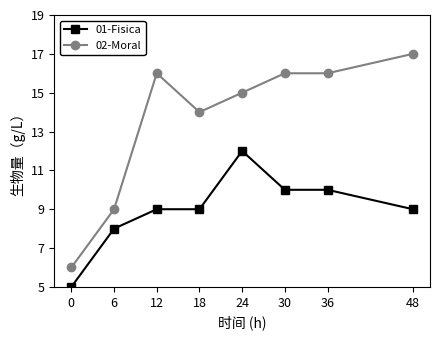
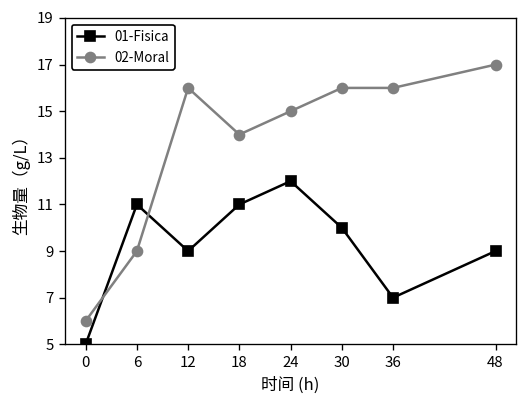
  {
    "01-Fisica": {
      "0": 5,
-     "6": 8,
+     "6": 11,
      "12": 9,
-     "18": 9,
+     "18": 11,
      "24": 12,
      "30": 10,
-     "36": 10,
+     "36": 7,
      "48": 9
    },
    "02-Moral": {
      "0": 6,
      "6": 9,
      "12": 16,
      "18": 14,
      "24": 15,
      "30": 16,
      "36": 16,
      "48": 17
    }
  }
